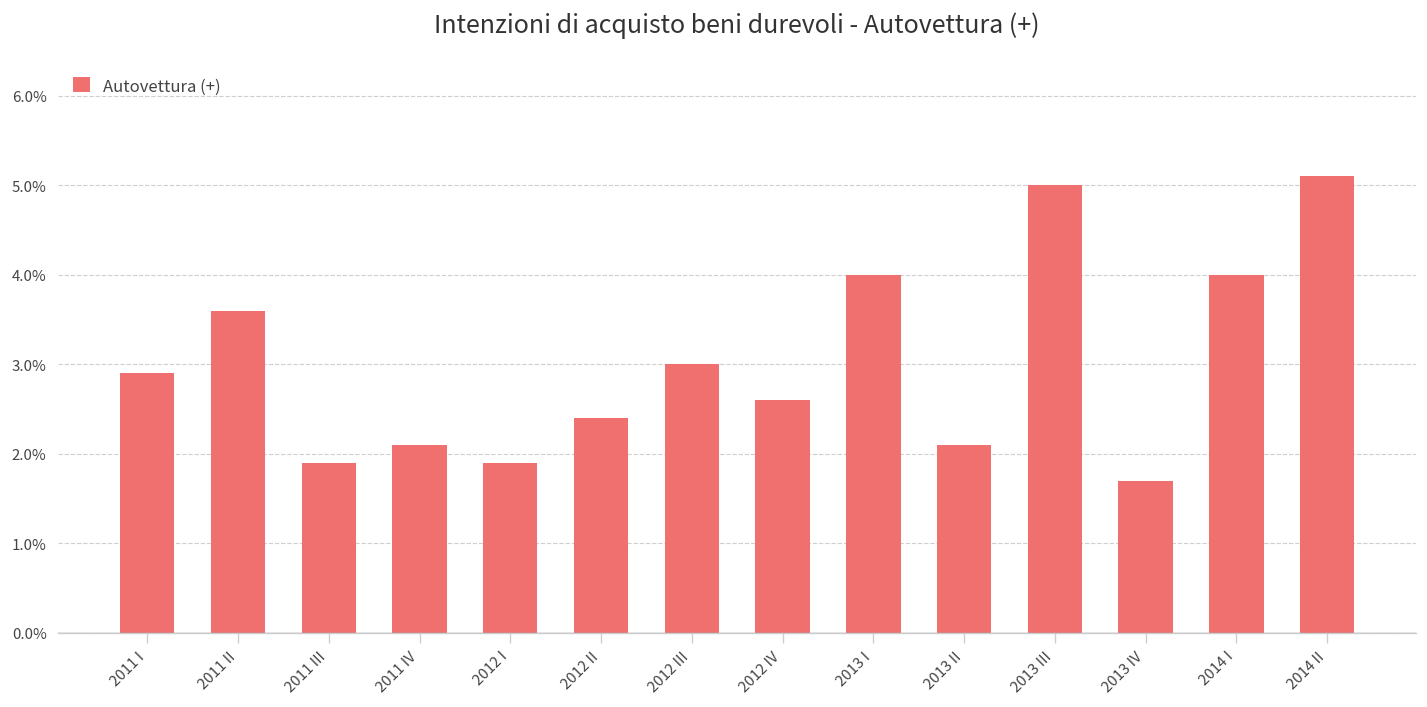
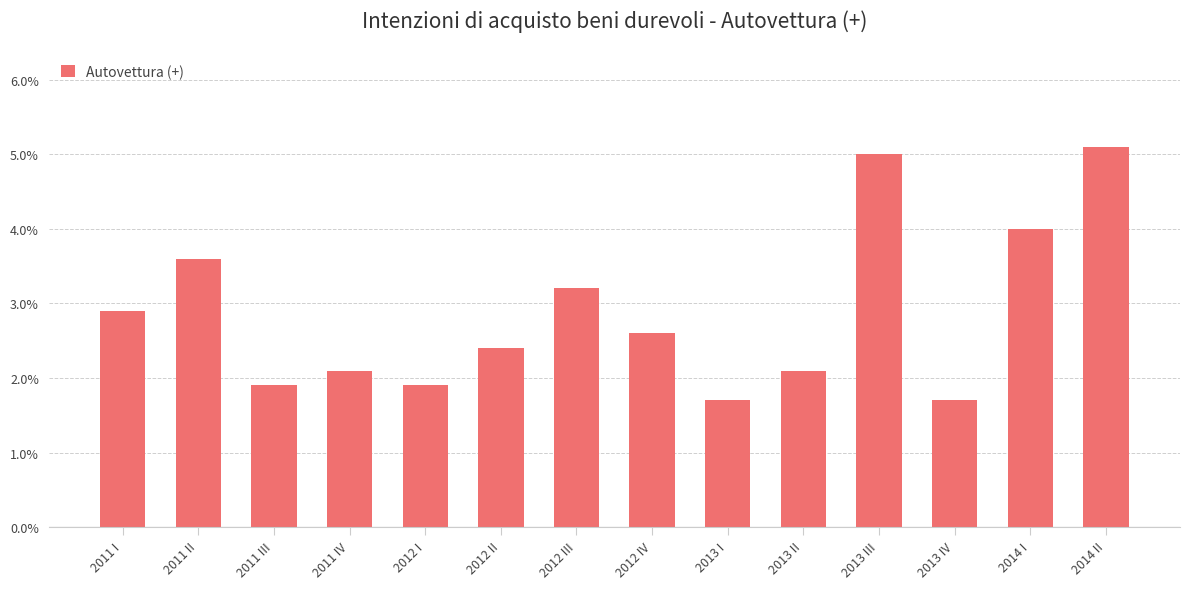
  {
    "2011 I": "2.9%",
    "2011 II": "3.6%",
    "2011 III": "1.9%",
    "2011 IV": "2.1%",
    "2012 I": "1.9%",
    "2012 II": "2.4%",
-   "2012 III": "3.0%",
+   "2012 III": "3.2%",
    "2012 IV": "2.6%",
-   "2013 I": "4.0%",
+   "2013 I": "1.7%",
    "2013 II": "2.1%",
    "2013 III": "5.0%",
    "2013 IV": "1.7%",
    "2014 I": "4.0%",
    "2014 II": "5.1%"
  }
